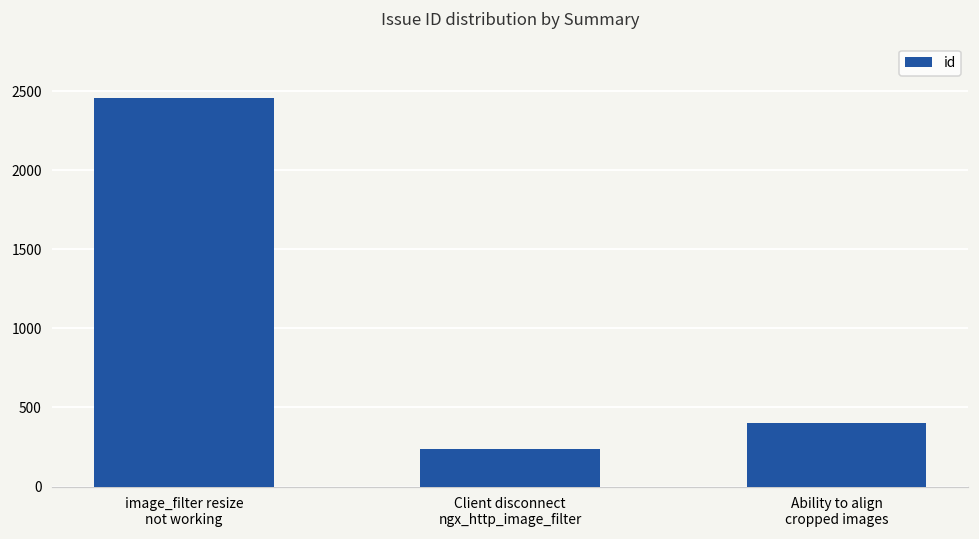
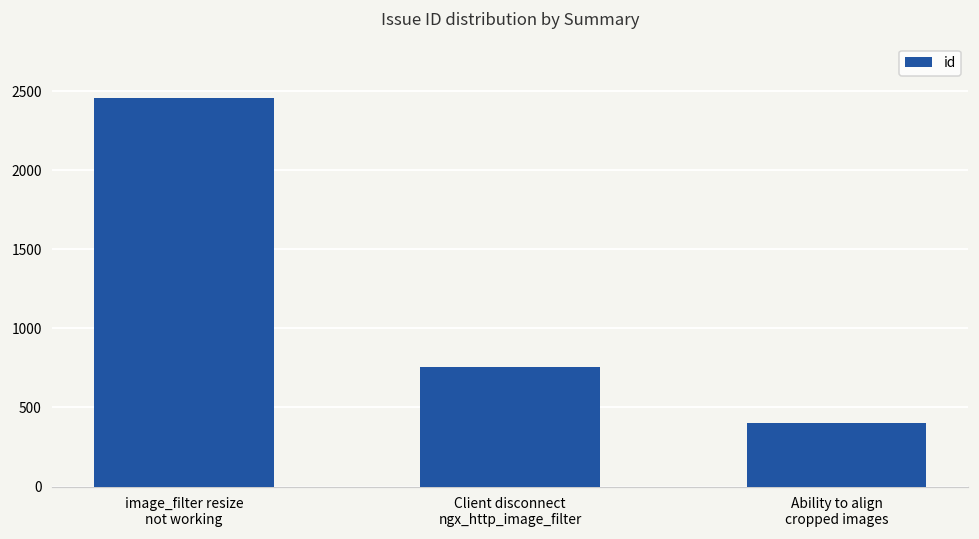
  {
    "image_filter resize not working": 2450,
-   "Client disconnect ngx_http_image_filter": 230,
+   "Client disconnect ngx_http_image_filter": 760,
    "Ability to align cropped images": 400
  }
